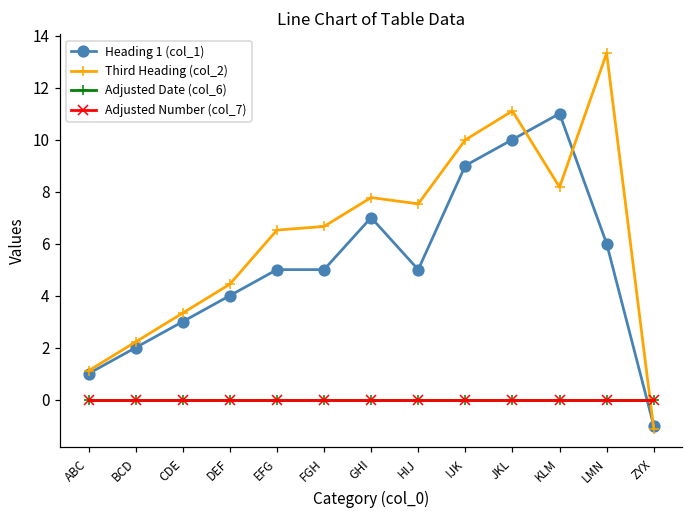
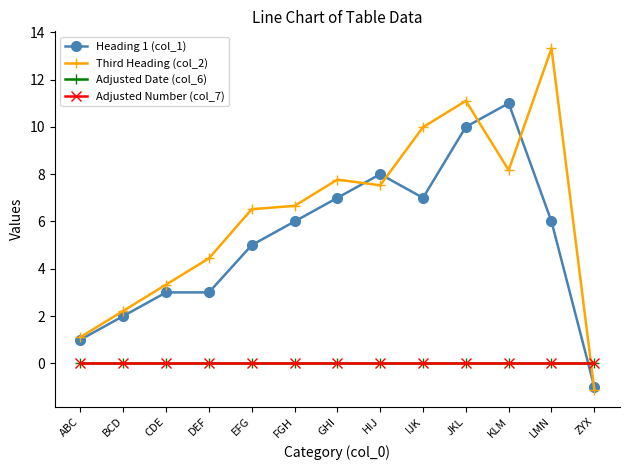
  {
    "Heading 1 (col_1)": {
      "ABC": 1,
      "BCD": 2,
      "CDE": 3,
-     "DEF": 4,
+     "DEF": 3,
      "EFG": 5,
-     "FGH": 5,
+     "FGH": 6,
      "GHI": 7,
-     "HIJ": 5,
-     "IJK": 9,
+     "HIJ": 8,
+     "IJK": 7,
      "JKL": 10,
      "KLM": 11,
      "LMN": 6,
      "ZYX": -1
    },
    "Third Heading (col_2)": {
      "ABC": 1.1,
      "BCD": 2.2,
      "CDE": 3.3,
      "DEF": 4.4,
      "EFG": 6.5,
      "FGH": 6.7,
      "GHI": 7.8,
      "HIJ": 7.5,
      "IJK": 10,
      "JKL": 11,
      "KLM": 8.2,
      "LMN": 13.3,
      "ZYX": -1.1
    },
    "Adjusted Number (col_7)": {
      "ABC": 0,
      "BCD": 0,
      "CDE": 0,
      "DEF": 0,
      "EFG": 0,
      "FGH": 0,
      "GHI": 0,
      "HIJ": 0,
      "IJK": 0,
      "JKL": 0,
      "KLM": 0,
      "LMN": 0,
      "ZYX": 0
    }
  }
